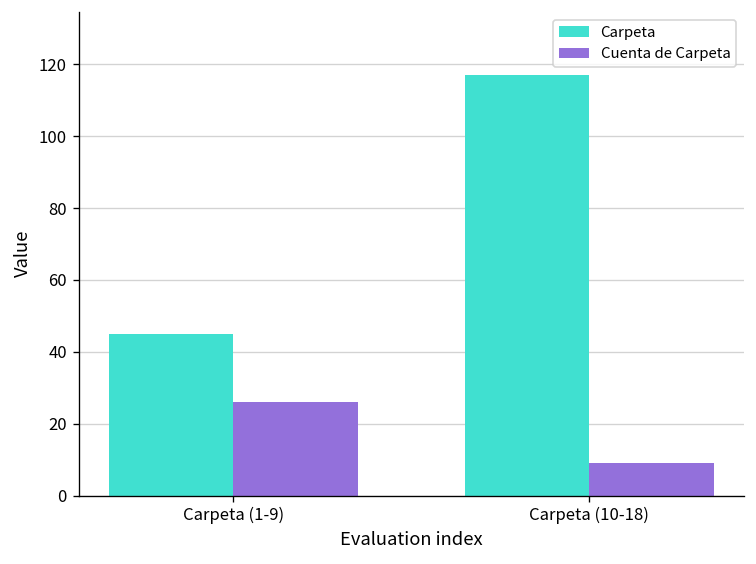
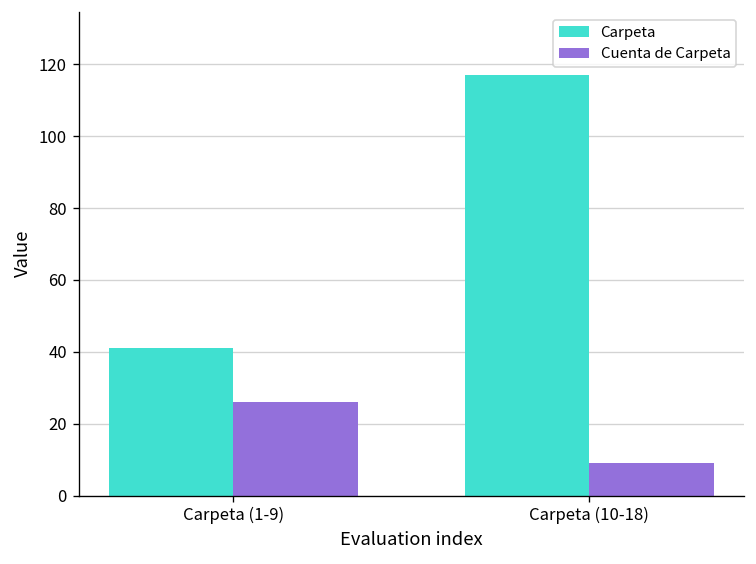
  {
    "Carpeta": {
-     "Carpeta (1-9)": 45,
+     "Carpeta (1-9)": 41,
      "Carpeta (10-18)": 117
    },
    "Cuenta de Carpeta": {
      "Carpeta (1-9)": 26,
      "Carpeta (10-18)": 9
    }
  }
